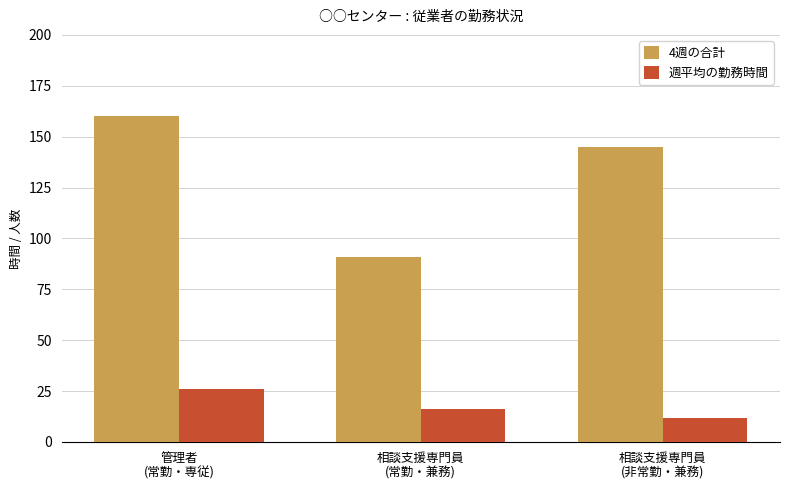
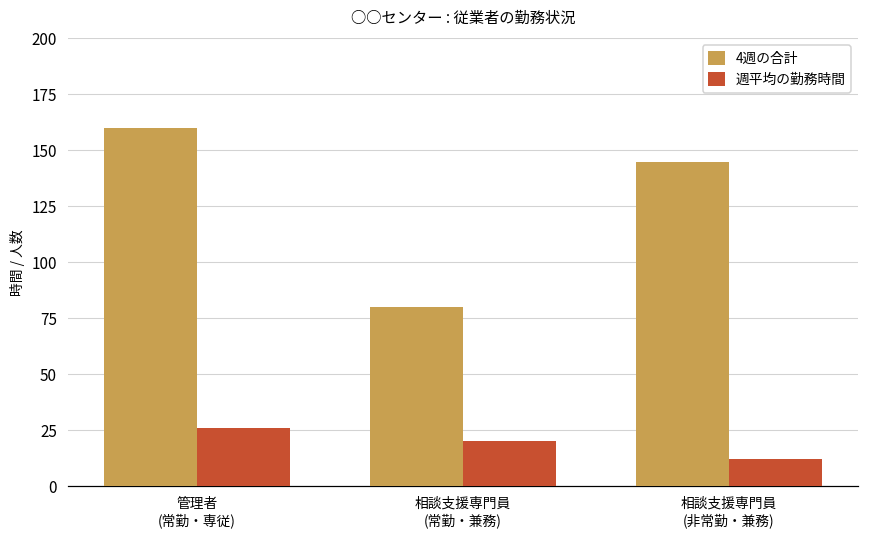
  {
    "4週の合計": {
      "管理者 (常勤・専従)": 160,
-     "相談支援専門員 (常勤・兼務)": 91,
+     "相談支援専門員 (常勤・兼務)": 80,
      "相談支援専門員 (非常勤・兼務)": 145
    },
    "週平均の勤務時間": {
      "管理者 (常勤・専従)": 26,
-     "相談支援専門員 (常勤・兼務)": 16,
+     "相談支援専門員 (常勤・兼務)": 20,
      "相談支援専門員 (非常勤・兼務)": 12
    }
  }
